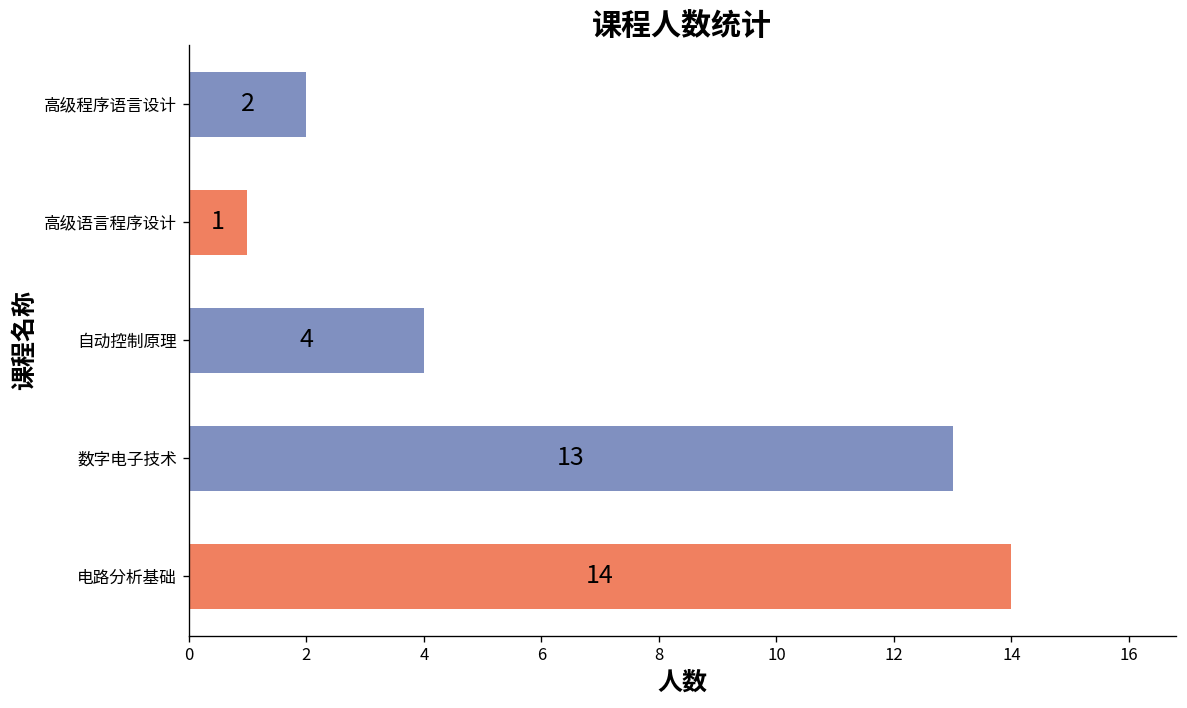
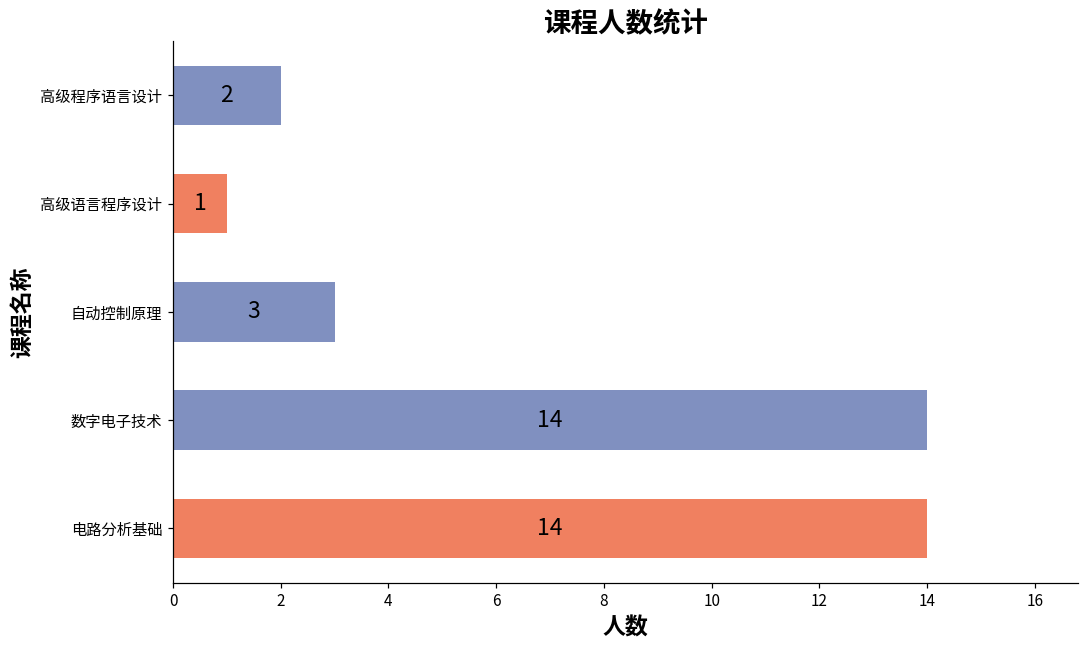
  {
    "高级程序语言设计": 2,
    "高级语言程序设计": 1,
-   "自动控制原理": 4,
-   "数字电子技术": 13,
+   "自动控制原理": 3,
+   "数字电子技术": 14,
    "电路分析基础": 14
  }
